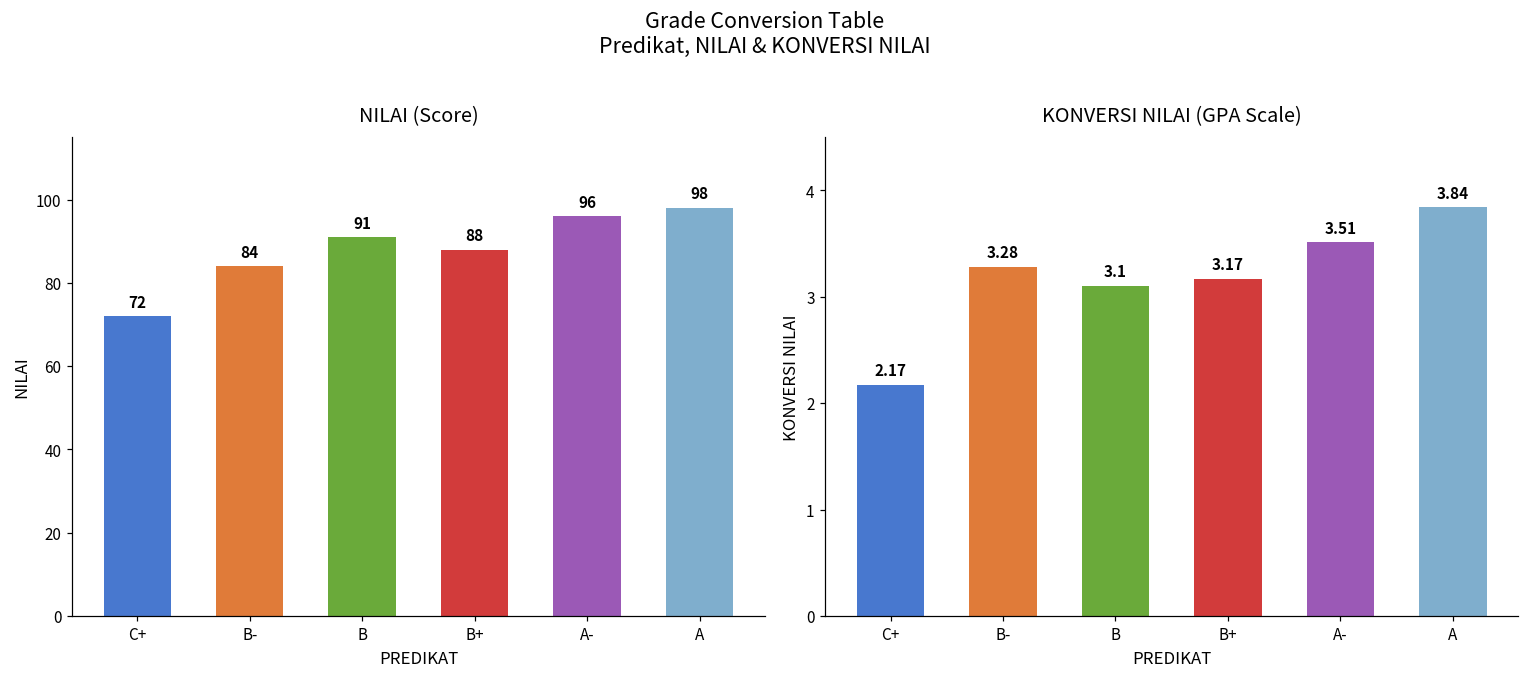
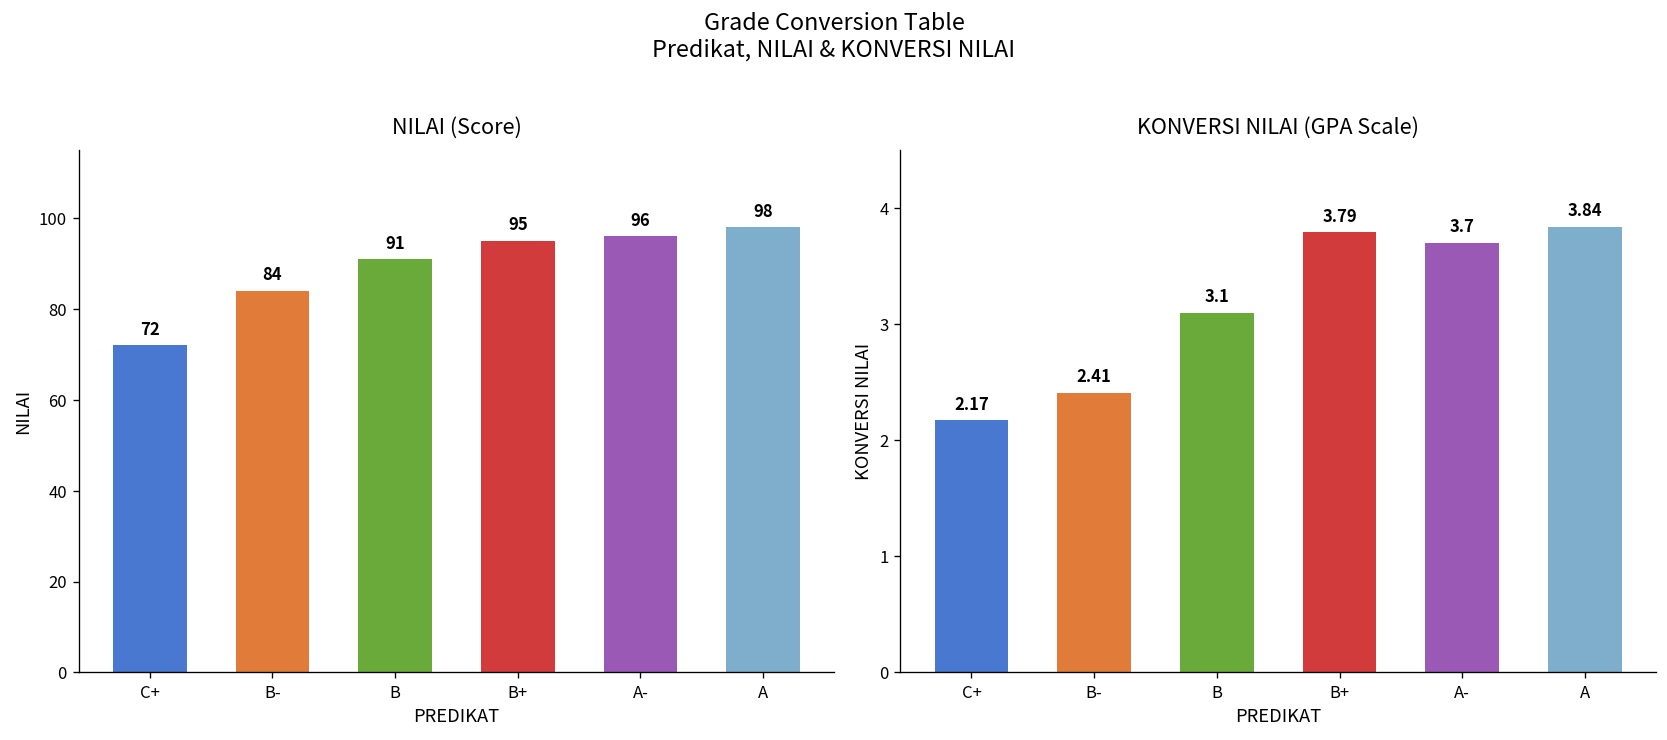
  {
    "NILAI (Score)": {
      "C+": 72,
      "B-": 84,
      "B": 91,
-     "B+": 88,
+     "B+": 95,
      "A-": 96,
      "A": 98
    },
    "KONVERSI NILAI (GPA Scale)": {
      "C+": 2.17,
-     "B-": 3.28,
+     "B-": 2.41,
      "B": 3.1,
-     "B+": 3.17,
-     "A-": 3.51,
+     "B+": 3.79,
+     "A-": 3.7,
      "A": 3.84
    }
  }
